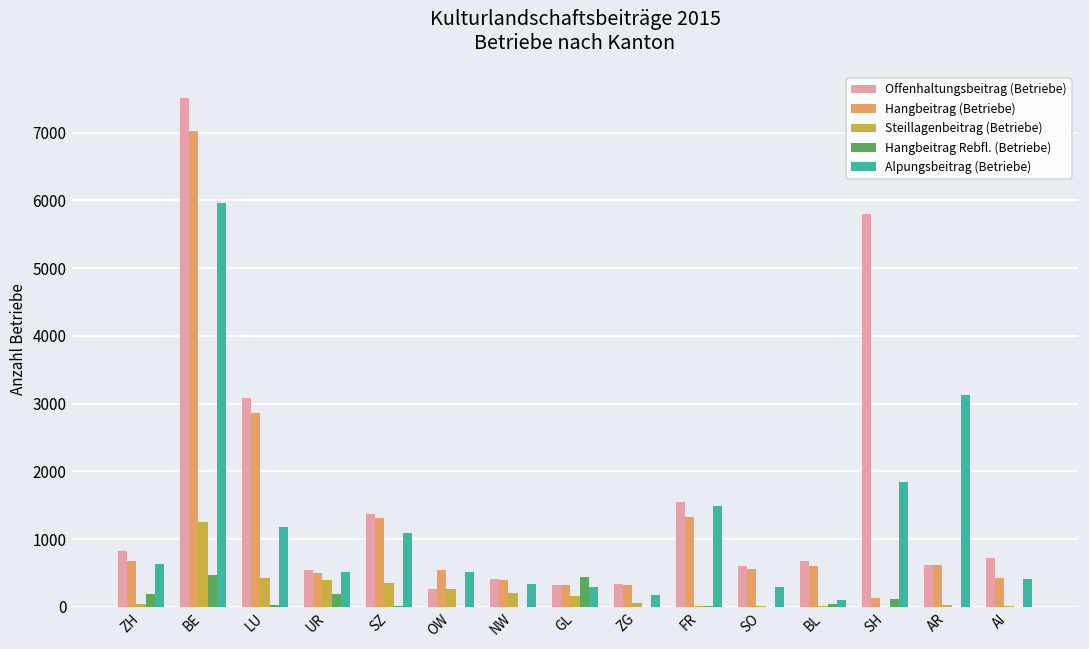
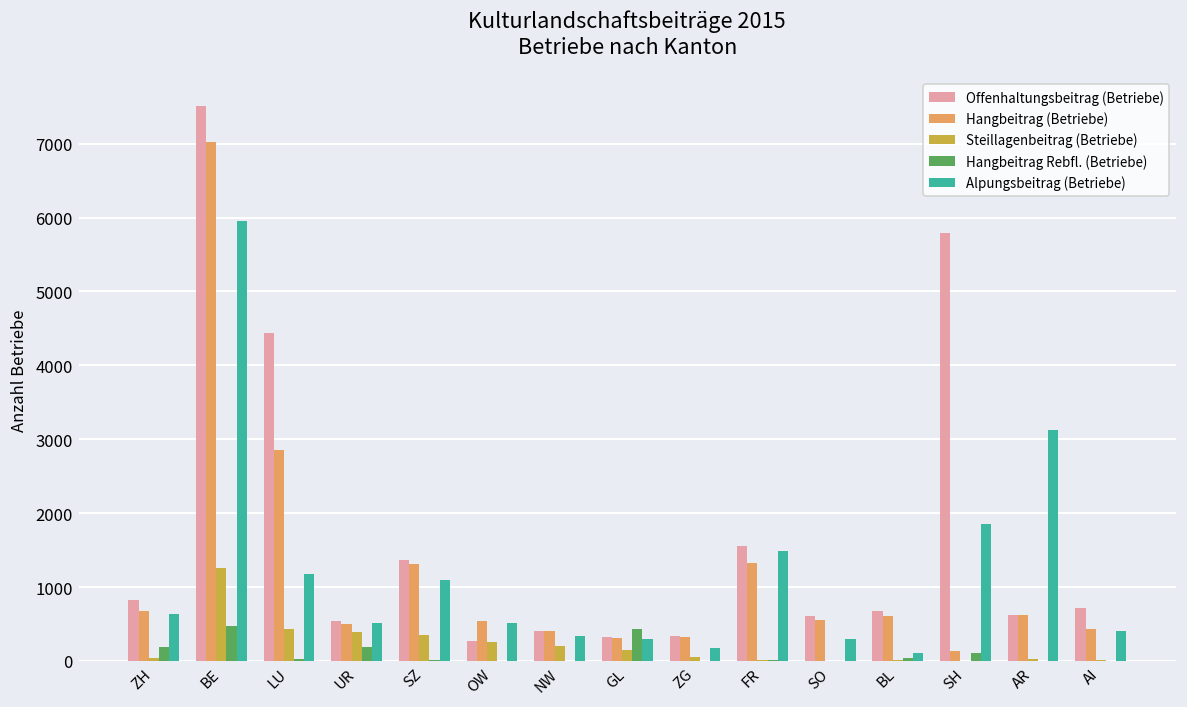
  {
    "Offenhaltungsbeitrag (Betriebe)": {
      "ZH": 800,
      "BE": 7500,
-     "LU": 3100,
+     "LU": 4400,
      "UR": 500,
      "SZ": 1400,
      "OW": 300,
      "NW": 400,
      "GL": 300,
      "ZG": 300,
      "FR": 1600,
      "SO": 600,
      "BL": 700,
      "SH": 5800,
      "AR": 600,
      "AI": 700
    },
    "Hangbeitrag Rebfl. (Betriebe)": {
      "ZH": 200,
      "BE": 500,
      "UR": 200,
      "NW": 0,
      "GL": 400,
      "BL": 0,
      "SH": 100,
      "AI": 0
    },
    "Alpungsbeitrag (Betriebe)": {
      "ZH": 600,
      "BE": 6000,
      "LU": 1200,
      "UR": 500,
      "SZ": 1100,
      "OW": 500,
      "NW": 300,
      "GL": 300,
      "ZG": 200,
      "FR": 1500,
      "SO": 300,
      "BL": 100,
      "SH": 1800,
      "AR": 3100,
      "AI": 400
    }
  }
